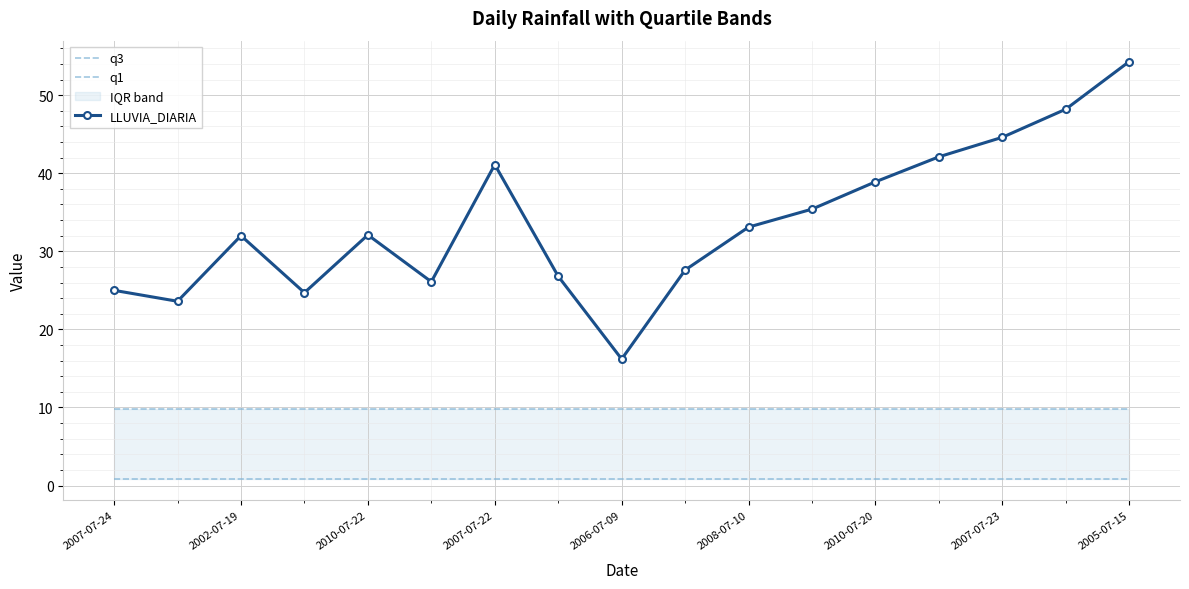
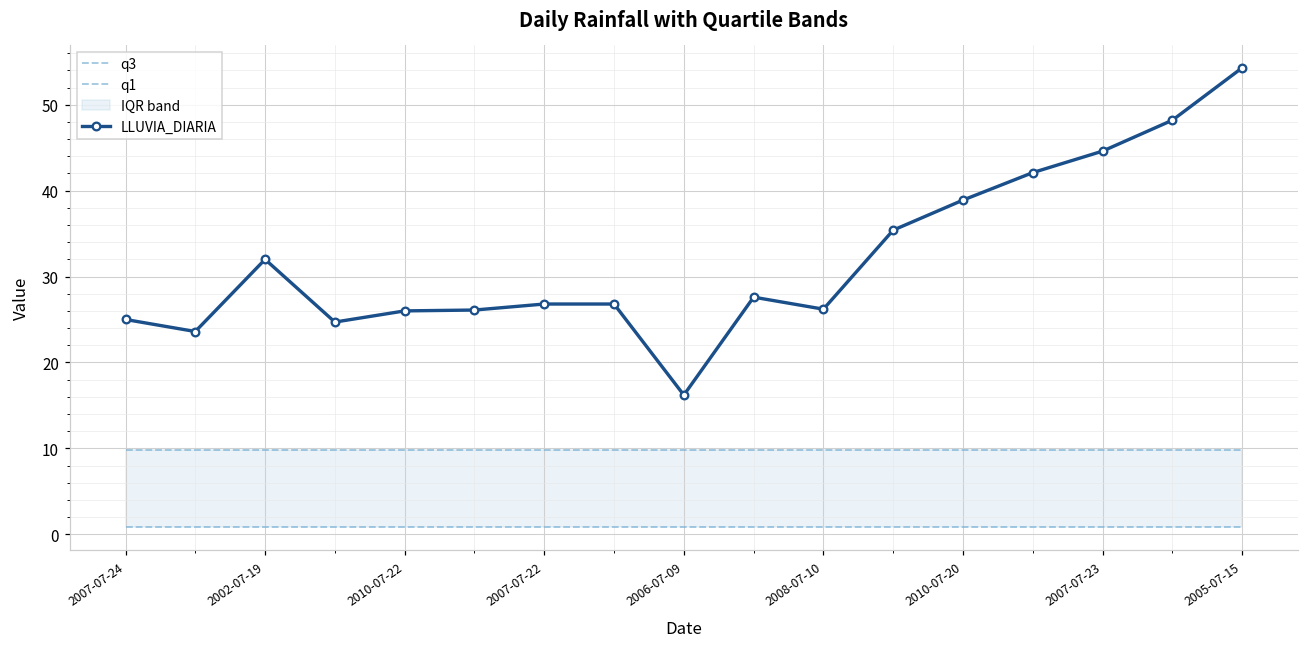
  {
    "LLUVIA_DIARIA": {
      "2007-07-24": 25,
      "2002-07-19": 32,
-     "2010-07-22": 32,
-     "2007-07-22": 41,
+     "2010-07-22": 26,
+     "2007-07-22": 27,
      "2006-07-09": 16,
-     "2008-07-10": 33,
+     "2008-07-10": 26,
      "2010-07-20": 39,
      "2007-07-23": 45,
      "2005-07-15": 54
    }
  }
